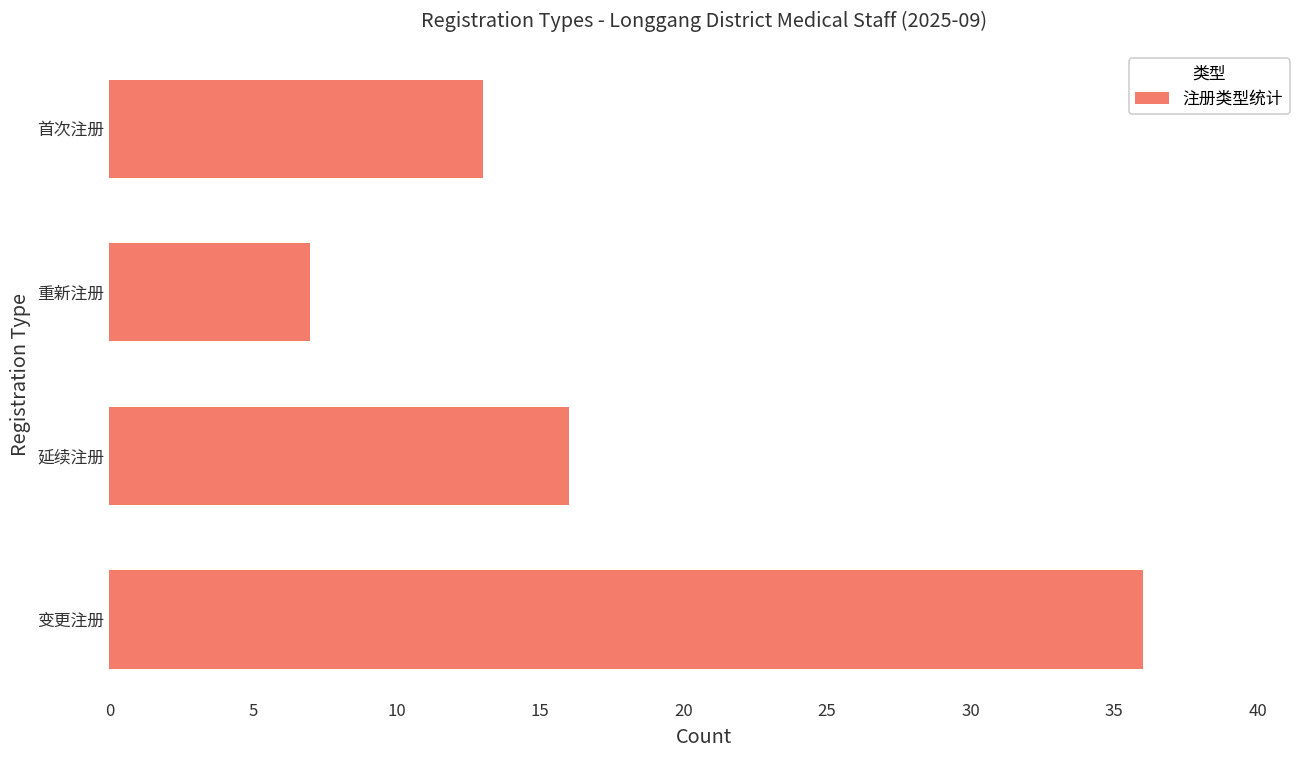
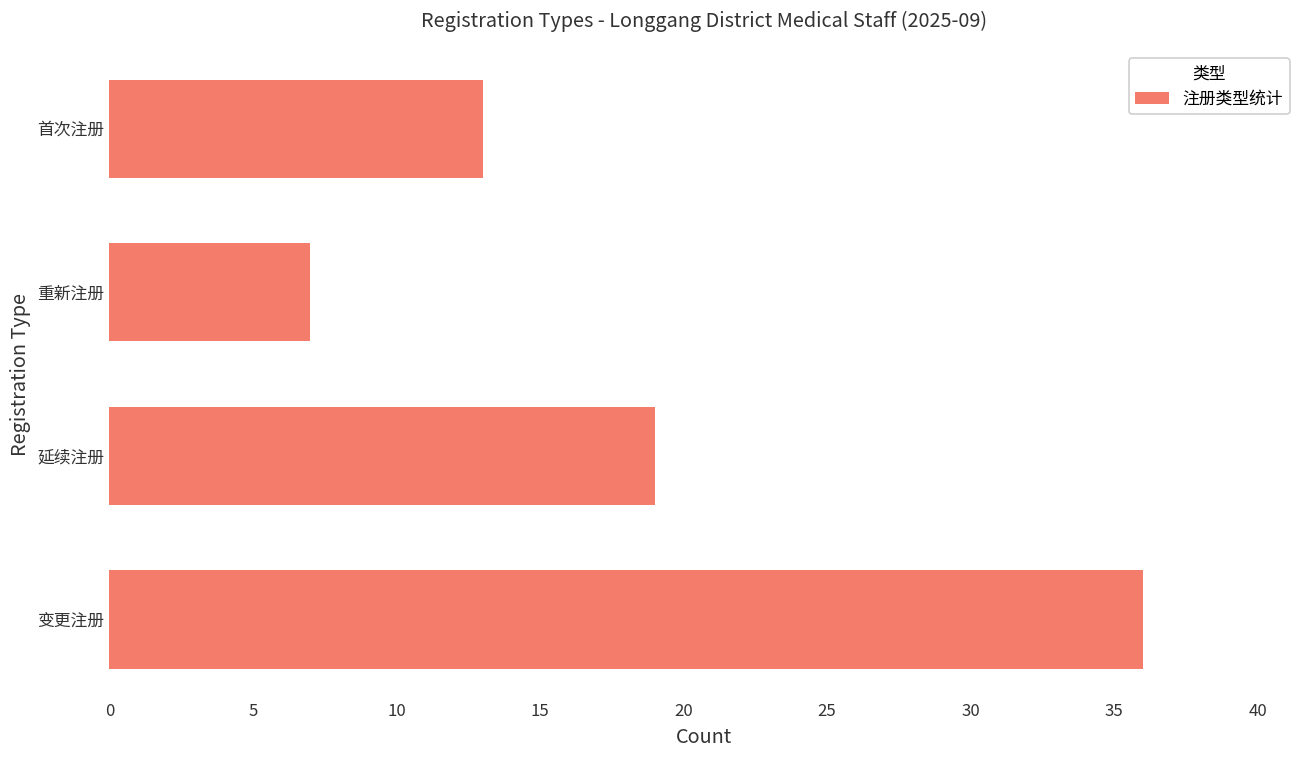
  {
    "首次注册": 13,
    "重新注册": 7,
-   "延续注册": 16,
+   "延续注册": 19,
    "变更注册": 36
  }
